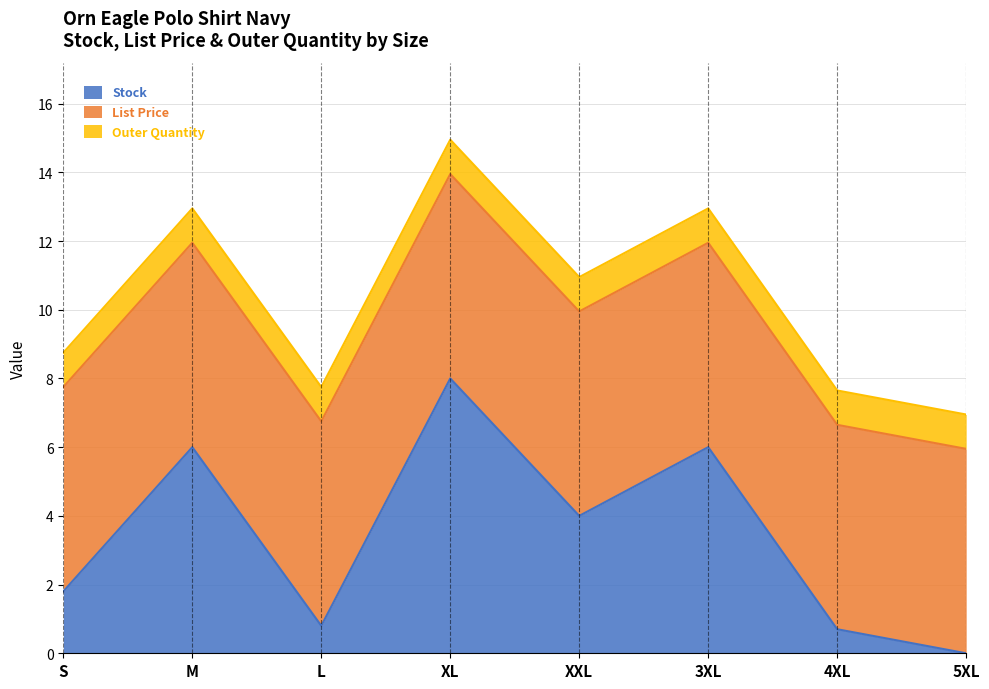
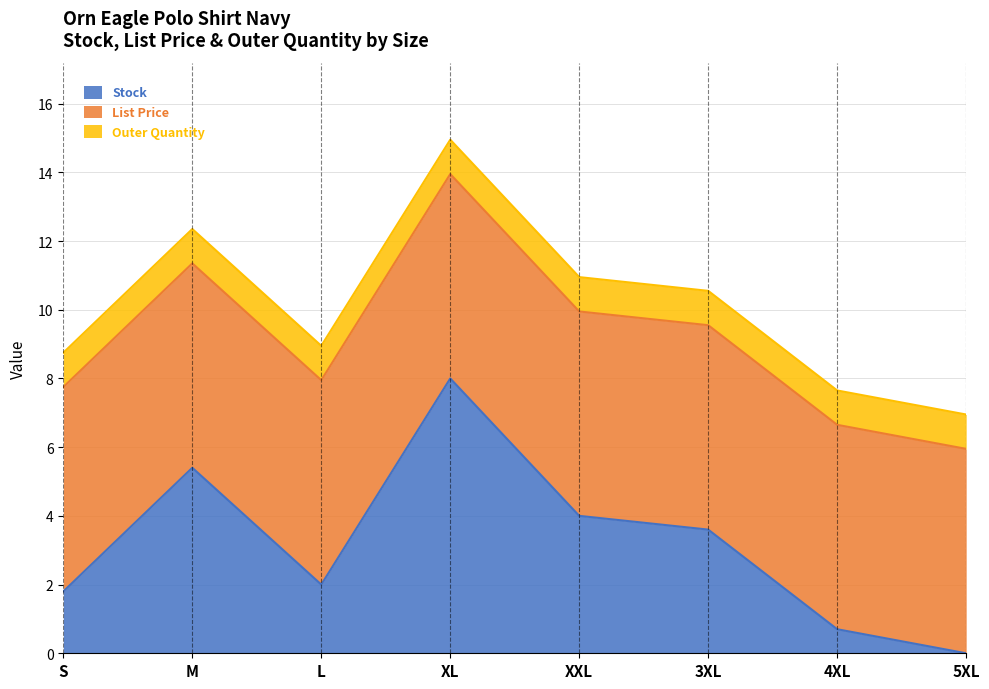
  {
    "Stock": {
      "S": 1.8,
-     "M": 6.0,
-     "L": 0.8,
+     "M": 5.4,
+     "L": 2.0,
      "XL": 8.0,
      "XXL": 4.0,
-     "3XL": 6.0,
+     "3XL": 3.6,
      "4XL": 0.7,
      "5XL": 0.0
    },
    "List Price": {
      "S": 6.0,
      "M": 6.0,
      "L": 6.0,
      "XL": 5.9,
      "XXL": 5.9,
      "3XL": 6.0,
      "4XL": 6.0,
      "5XL": 6.0
    },
    "Outer Quantity": {
      "S": 1.0,
      "M": 1.0,
      "L": 1.0,
      "XL": 1.0,
      "XXL": 1.0,
      "3XL": 1.0,
      "4XL": 1.0,
      "5XL": 1.0
    }
  }
